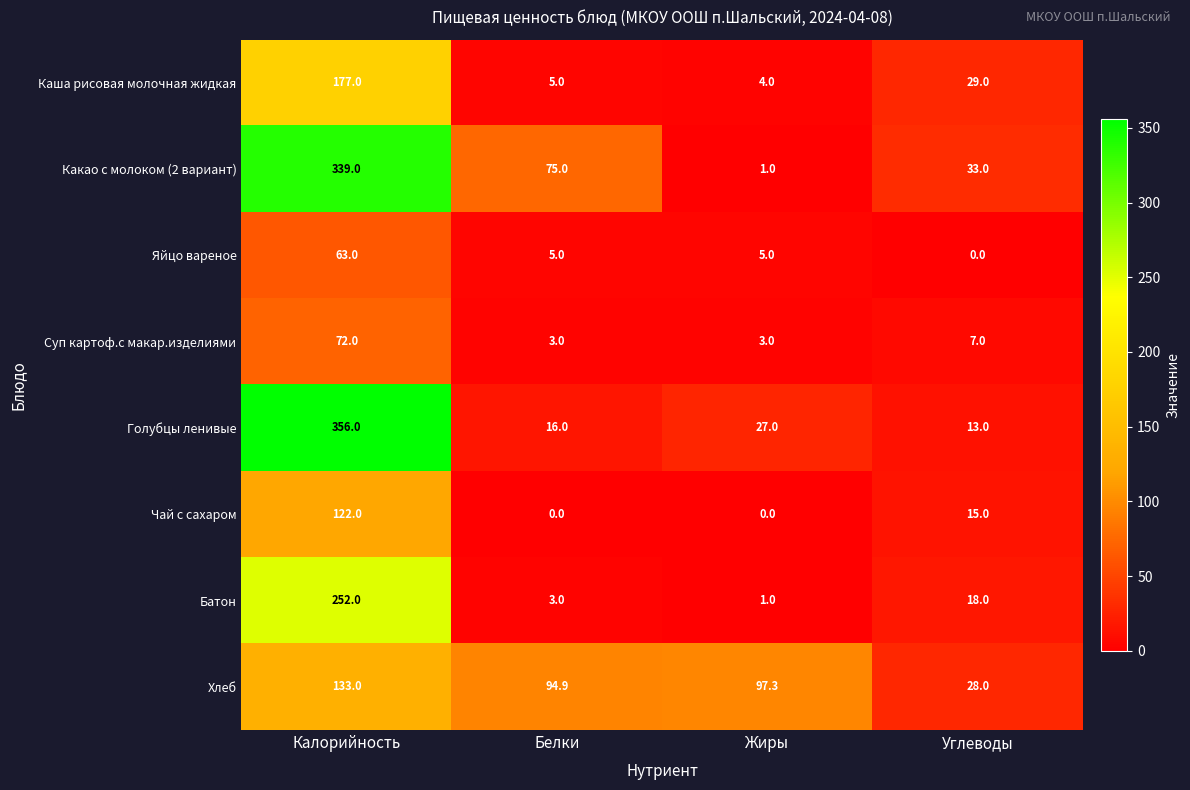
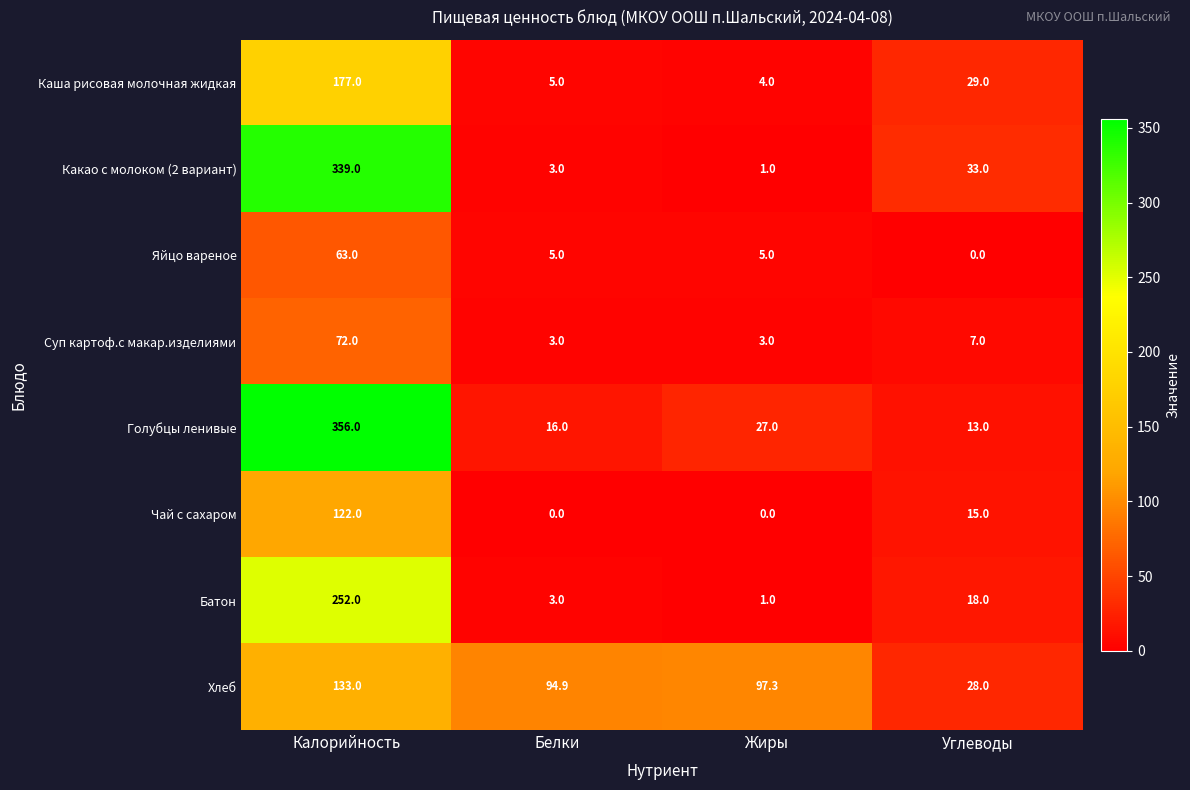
  {
    "Каша рисовая молочная жидкая": {
      "Калорийность": 177.0,
      "Белки": 5.0,
      "Жиры": 4.0,
      "Углеводы": 29.0
    },
    "Какао с молоком (2 вариант)": {
      "Калорийность": 339.0,
-     "Белки": 75.0,
+     "Белки": 3.0,
      "Жиры": 1.0,
      "Углеводы": 33.0
    },
    "Яйцо вареное": {
      "Калорийность": 63.0,
      "Белки": 5.0,
      "Жиры": 5.0,
      "Углеводы": 0.0
    },
    "Суп картоф.с макар.изделиями": {
      "Калорийность": 72.0,
      "Белки": 3.0,
      "Жиры": 3.0,
      "Углеводы": 7.0
    },
    "Голубцы ленивые": {
      "Калорийность": 356.0,
      "Белки": 16.0,
      "Жиры": 27.0,
      "Углеводы": 13.0
    },
    "Чай с сахаром": {
      "Калорийность": 122.0,
      "Белки": 0.0,
      "Жиры": 0.0,
      "Углеводы": 15.0
    },
    "Батон": {
      "Калорийность": 252.0,
      "Белки": 3.0,
      "Жиры": 1.0,
      "Углеводы": 18.0
    },
    "Хлеб": {
      "Калорийность": 133.0,
      "Белки": 94.9,
      "Жиры": 97.3,
      "Углеводы": 28.0
    }
  }
